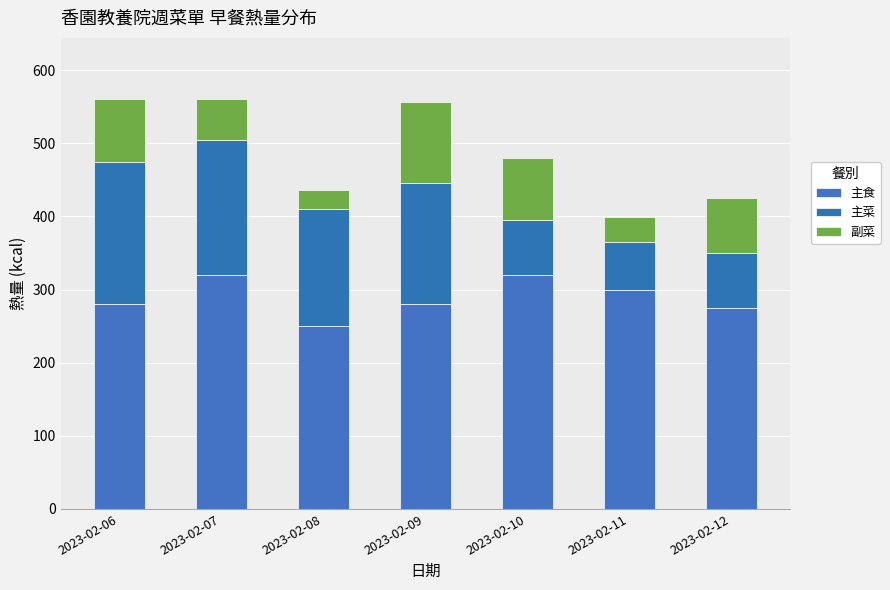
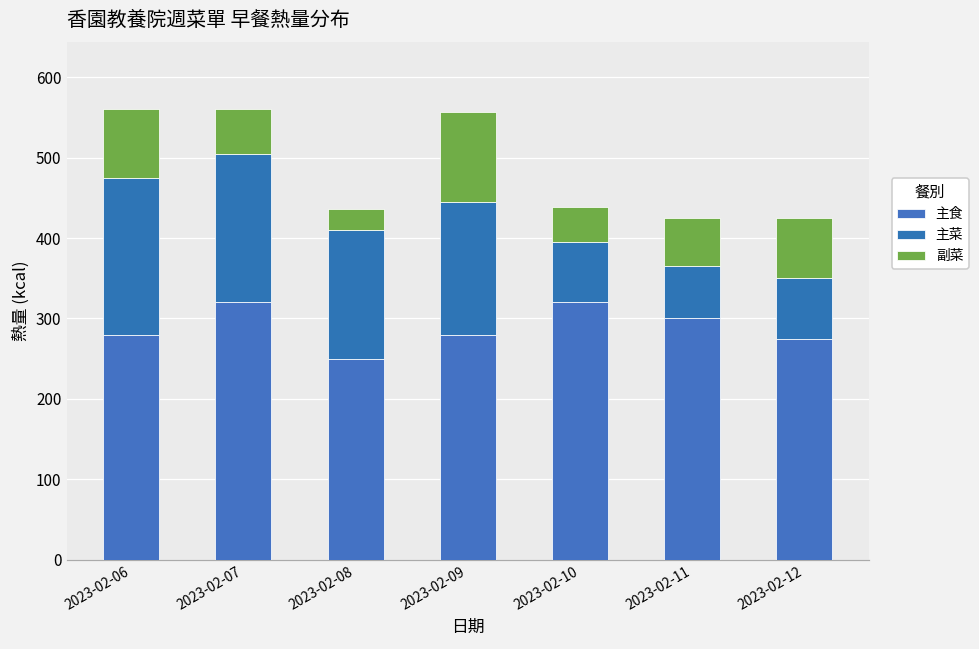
  {
    "副菜": {
      "2023-02-06": 90,
      "2023-02-07": 60,
      "2023-02-08": 30,
      "2023-02-09": 110,
-     "2023-02-10": 90,
-     "2023-02-11": 30,
+     "2023-02-10": 40,
+     "2023-02-11": 60,
      "2023-02-12": 80
    }
  }
